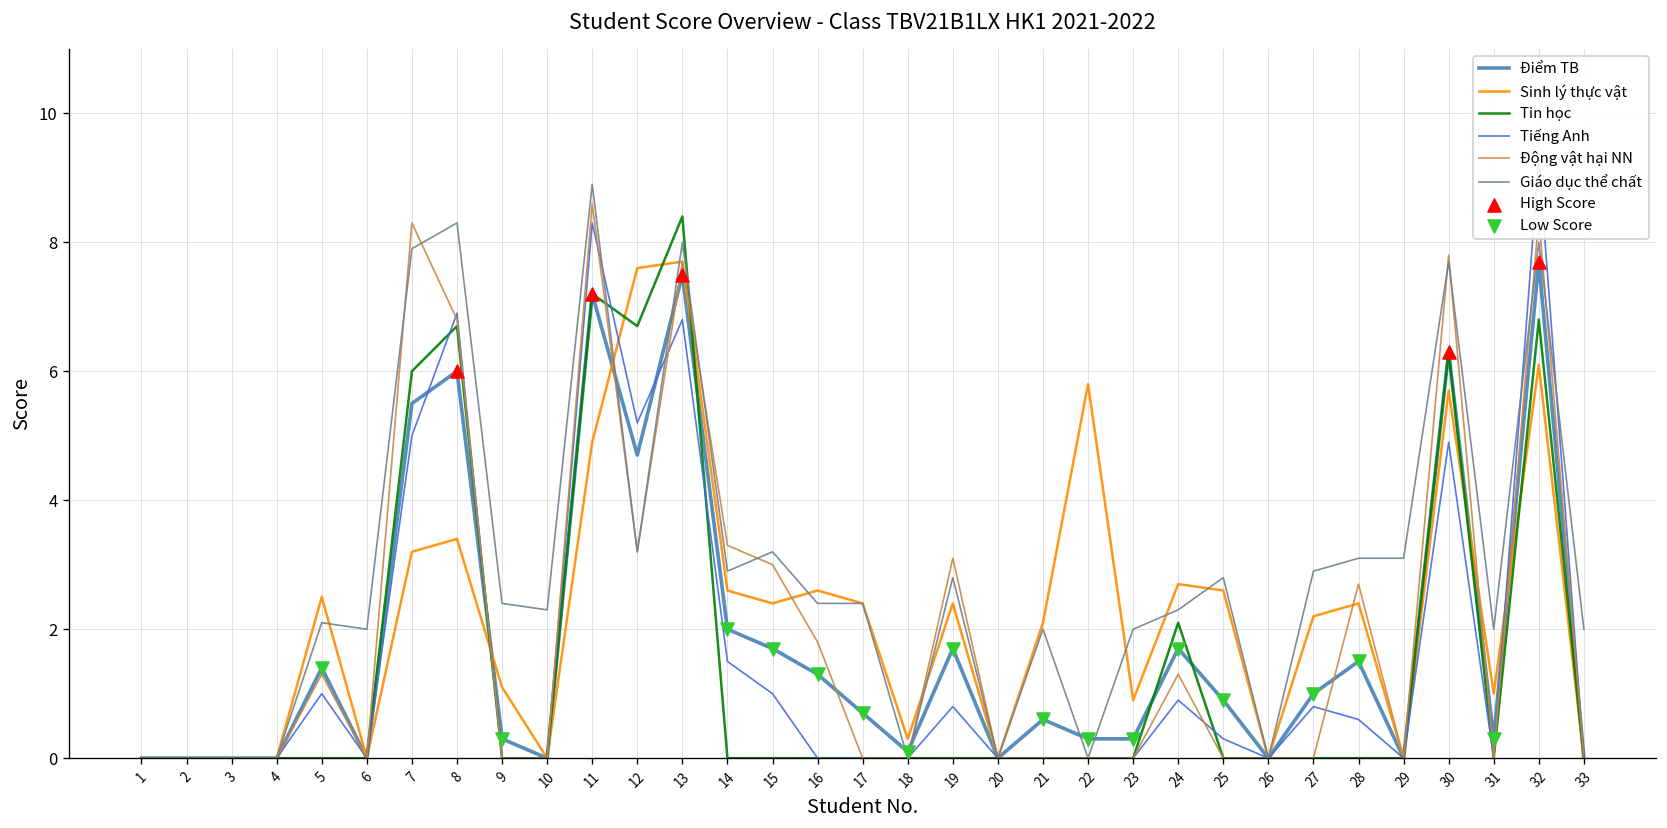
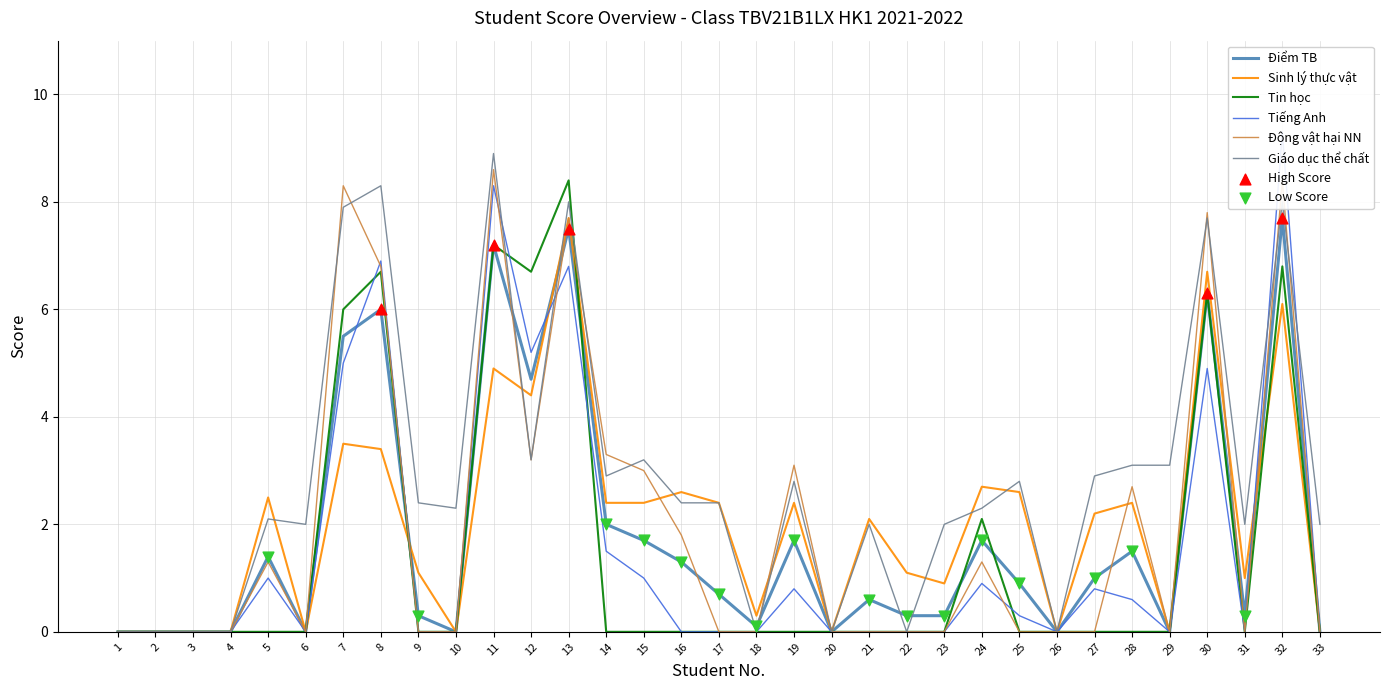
  {
    "Sinh lý thực vật": {
      "5": 2.5,
-     "7": 3.2,
+     "7": 3.5,
      "8": 3.4,
      "9": 1.1,
      "11": 4.9,
-     "12": 7.6,
-     "14": 2.6,
+     "12": 4.4,
+     "14": 2.4,
      "15": 2.4,
      "16": 2.6,
      "18": 0.3,
      "19": 2.4,
      "21": 2.1,
-     "22": 5.8,
+     "22": 1.1,
      "23": 0.9,
      "24": 2.7,
      "25": 2.6,
      "27": 2.2,
      "28": 2.4,
-     "30": 5.7,
+     "30": 6.7,
      "31": 1.0,
      "32": 6.1
    },
    "Tin học": {
      "5": 0.0,
      "7": 6.0,
      "8": 6.7,
      "12": 6.7,
      "13": 8.4,
      "14": 0.0,
      "15": 0.0,
      "19": 0.0,
      "24": 2.1,
      "28": 0.0,
      "32": 6.8
    },
    "Động vật hại NN": {
      "5": 1.3,
      "7": 8.3,
      "8": 6.8,
      "11": 8.6,
      "14": 3.3,
      "15": 3.0,
      "16": 1.8,
      "19": 3.1,
      "24": 1.3,
      "28": 2.7,
      "30": 7.8
    }
  }
